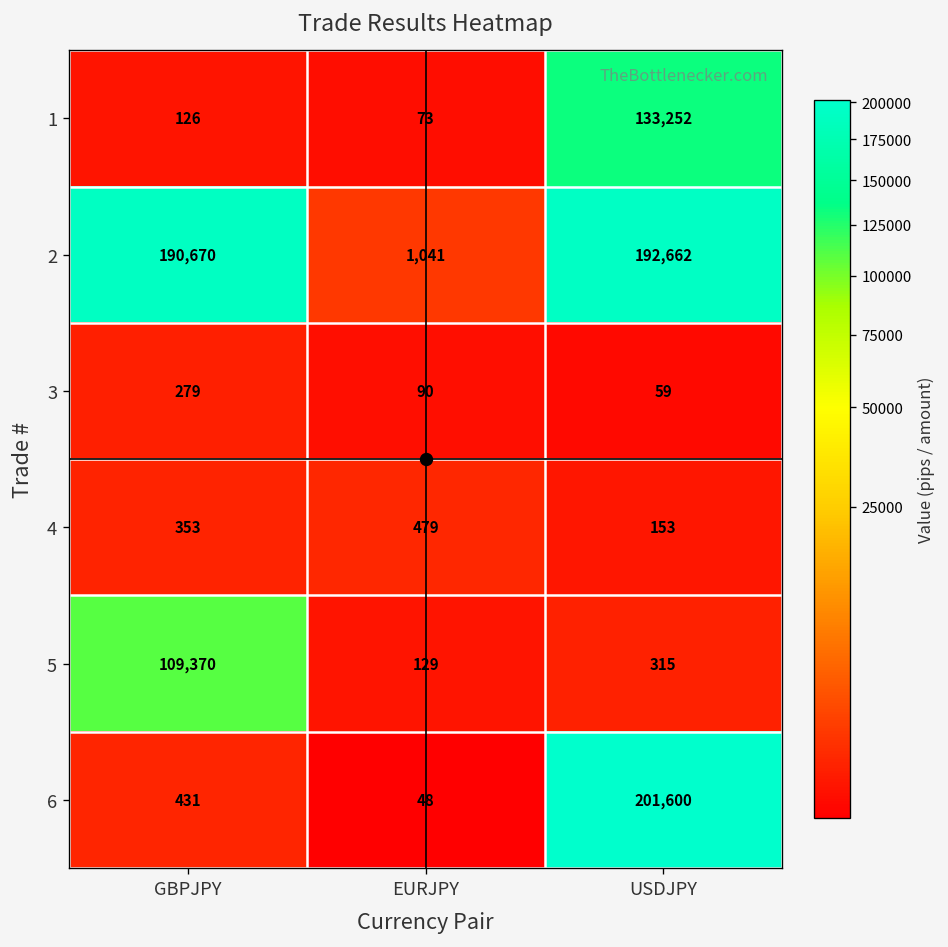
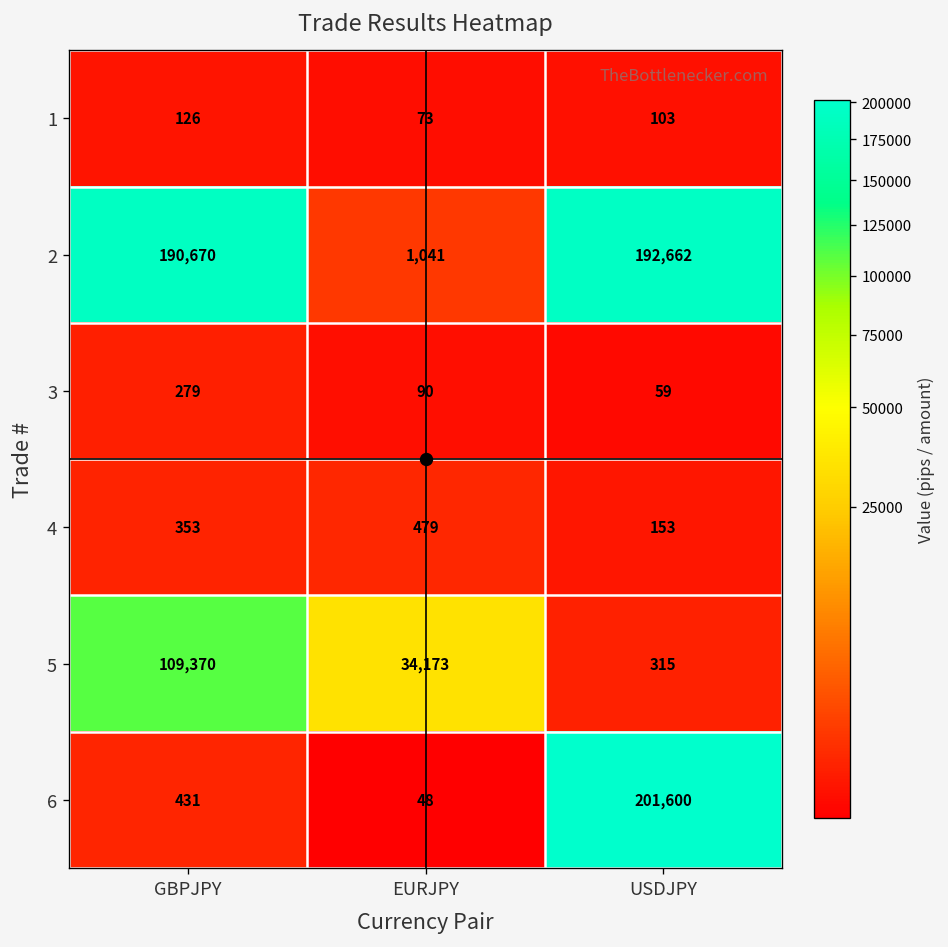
  {
    "1": {
      "GBPJPY": "126",
      "EURJPY": "73",
-     "USDJPY": "133,252"
+     "USDJPY": "103"
    },
    "2": {
      "GBPJPY": "190,670",
      "EURJPY": "1,041",
      "USDJPY": "192,662"
    },
    "3": {
      "GBPJPY": "279",
      "EURJPY": "90",
      "USDJPY": "59"
    },
    "4": {
      "GBPJPY": "353",
      "EURJPY": "479",
      "USDJPY": "153"
    },
    "5": {
      "GBPJPY": "109,370",
-     "EURJPY": "129",
+     "EURJPY": "34,173",
      "USDJPY": "315"
    },
    "6": {
      "GBPJPY": "431",
      "EURJPY": "48",
      "USDJPY": "201,600"
    }
  }
